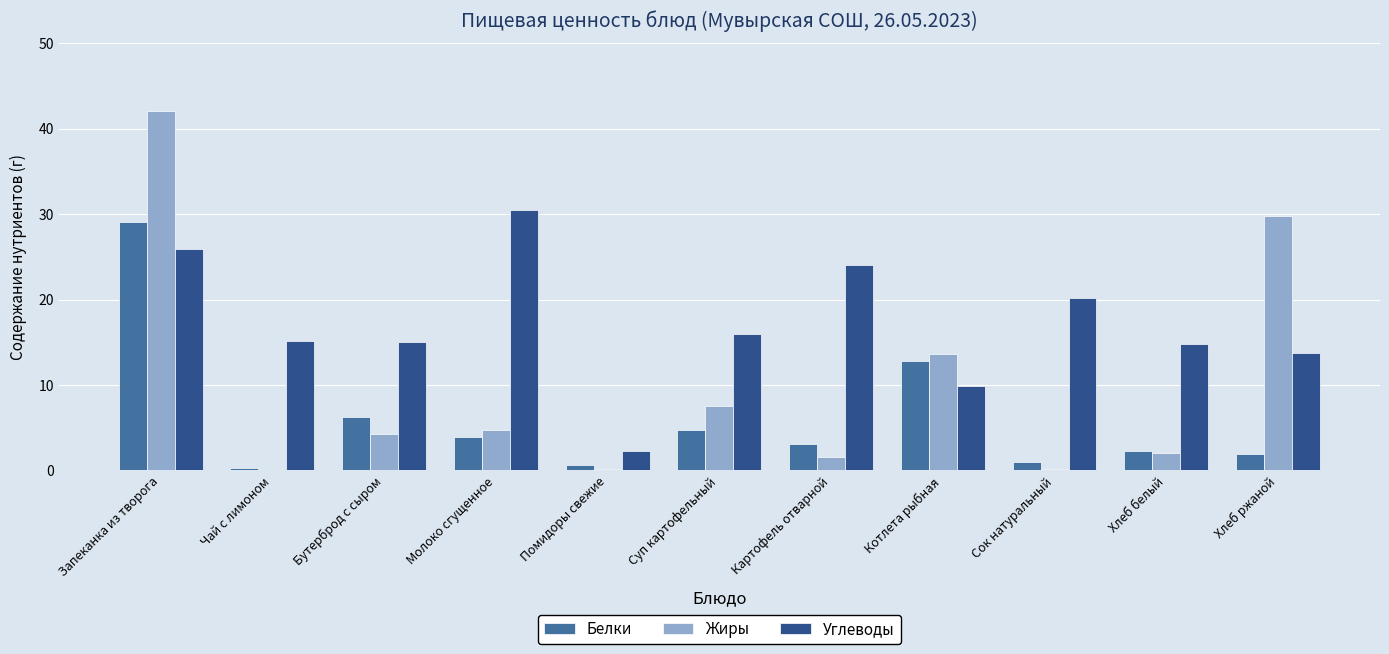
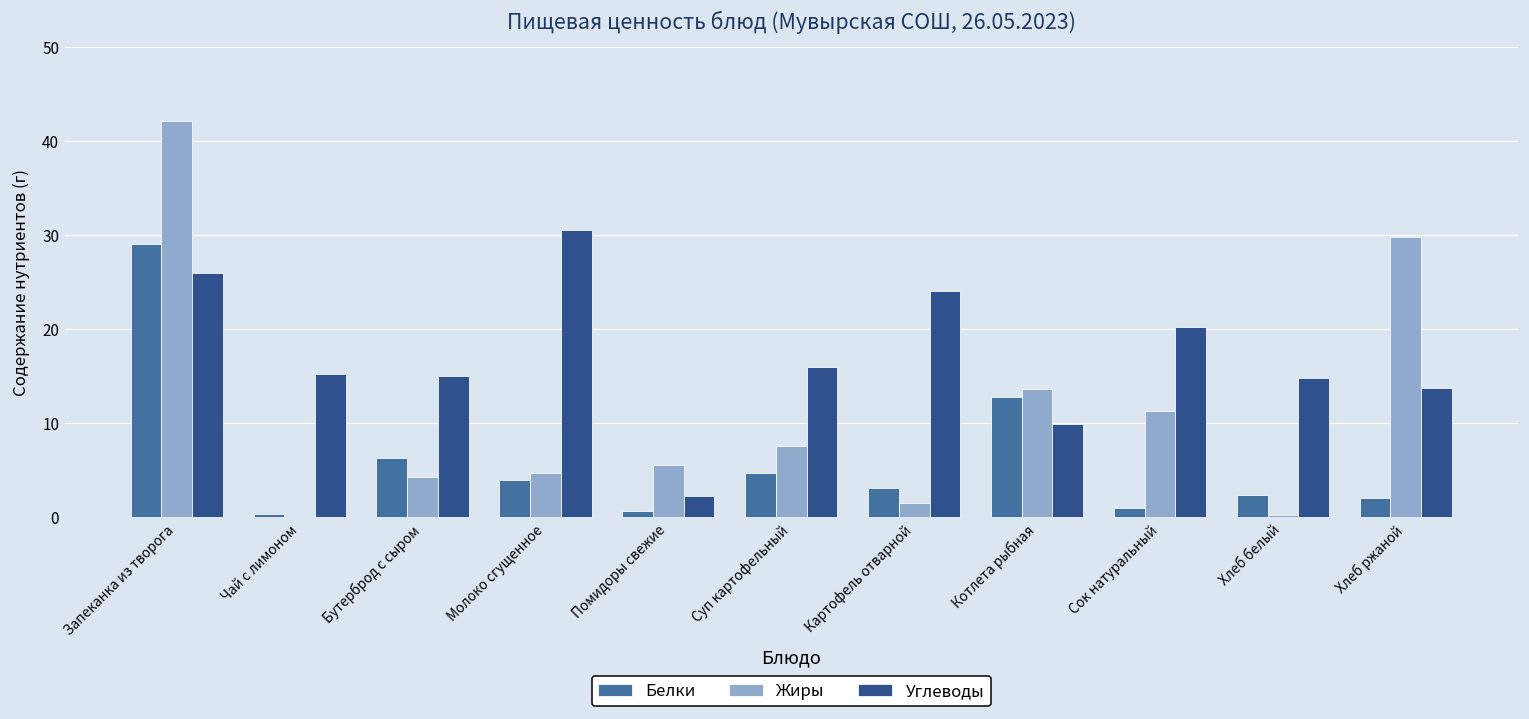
  {
    "Жиры": {
      "Запеканка из творога": 42,
      "Чай с лимоном": 0,
      "Бутерброд с сыром": 4,
      "Молоко сгущенное": 5,
-     "Помидоры свежие": 0,
+     "Помидоры свежие": 6,
      "Суп картофельный": 8,
      "Картофель отварной": 2,
      "Котлета рыбная": 14,
-     "Сок натуральный": 0,
-     "Хлеб белый": 2,
+     "Сок натуральный": 11,
+     "Хлеб белый": 0,
      "Хлеб ржаной": 30
    }
  }
